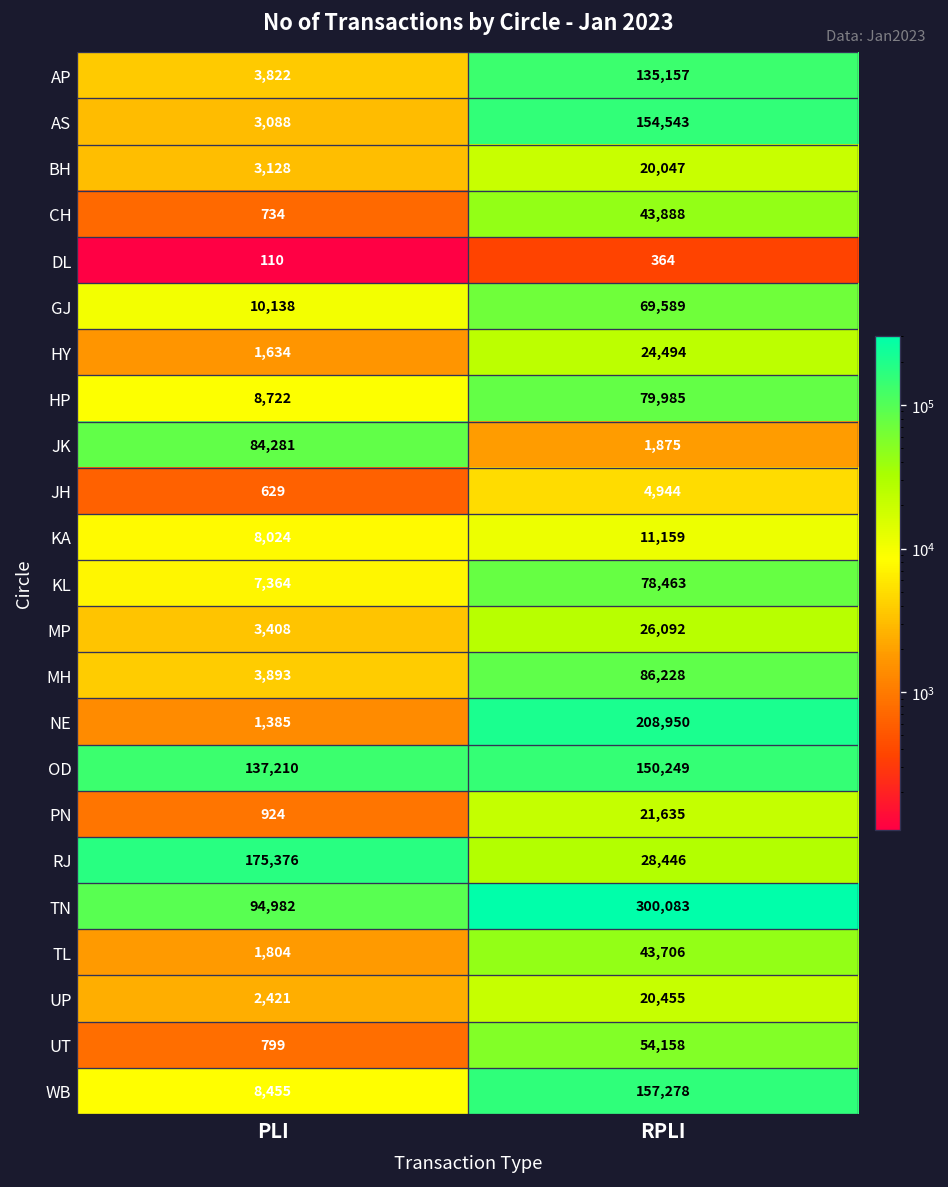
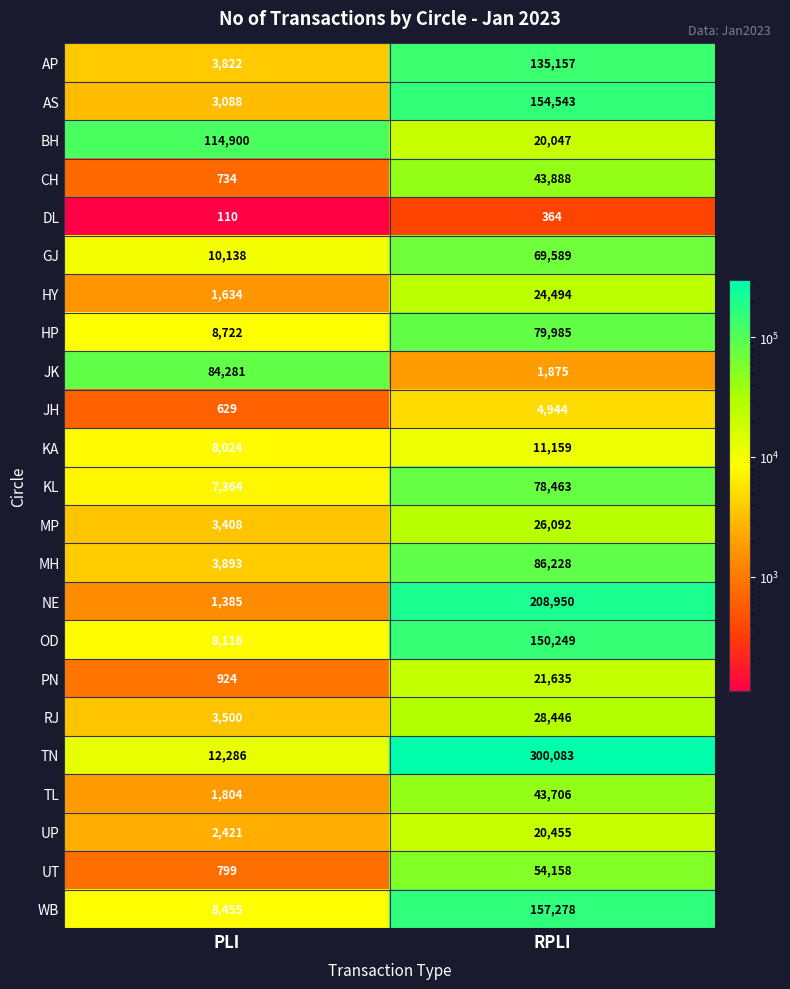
  {
    "AP": {
      "PLI": "3,822",
      "RPLI": "135,157"
    },
    "AS": {
      "PLI": "3,088",
      "RPLI": "154,543"
    },
    "BH": {
-     "PLI": "3,128",
+     "PLI": "114,900",
      "RPLI": "20,047"
    },
    "CH": {
      "PLI": "734",
      "RPLI": "43,888"
    },
    "DL": {
      "PLI": "110",
      "RPLI": "364"
    },
    "GJ": {
      "PLI": "10,138",
      "RPLI": "69,589"
    },
    "HY": {
      "PLI": "1,634",
      "RPLI": "24,494"
    },
    "HP": {
      "PLI": "8,722",
      "RPLI": "79,985"
    },
    "JK": {
      "PLI": "84,281",
      "RPLI": "1,875"
    },
    "JH": {
      "PLI": "629",
      "RPLI": "4,944"
    },
    "KA": {
      "PLI": "8,024",
      "RPLI": "11,159"
    },
    "KL": {
      "PLI": "7,364",
      "RPLI": "78,463"
    },
    "MP": {
      "PLI": "3,408",
      "RPLI": "26,092"
    },
    "MH": {
      "PLI": "3,893",
      "RPLI": "86,228"
    },
    "NE": {
      "PLI": "1,385",
      "RPLI": "208,950"
    },
    "OD": {
-     "PLI": "137,210",
+     "PLI": "8,116",
      "RPLI": "150,249"
    },
    "PN": {
      "PLI": "924",
      "RPLI": "21,635"
    },
    "RJ": {
-     "PLI": "175,376",
+     "PLI": "3,500",
      "RPLI": "28,446"
    },
    "TN": {
-     "PLI": "94,982",
+     "PLI": "12,286",
      "RPLI": "300,083"
    },
    "TL": {
      "PLI": "1,804",
      "RPLI": "43,706"
    },
    "UP": {
      "PLI": "2,421",
      "RPLI": "20,455"
    },
    "UT": {
      "PLI": "799",
      "RPLI": "54,158"
    },
    "WB": {
      "PLI": "8,455",
      "RPLI": "157,278"
    }
  }
